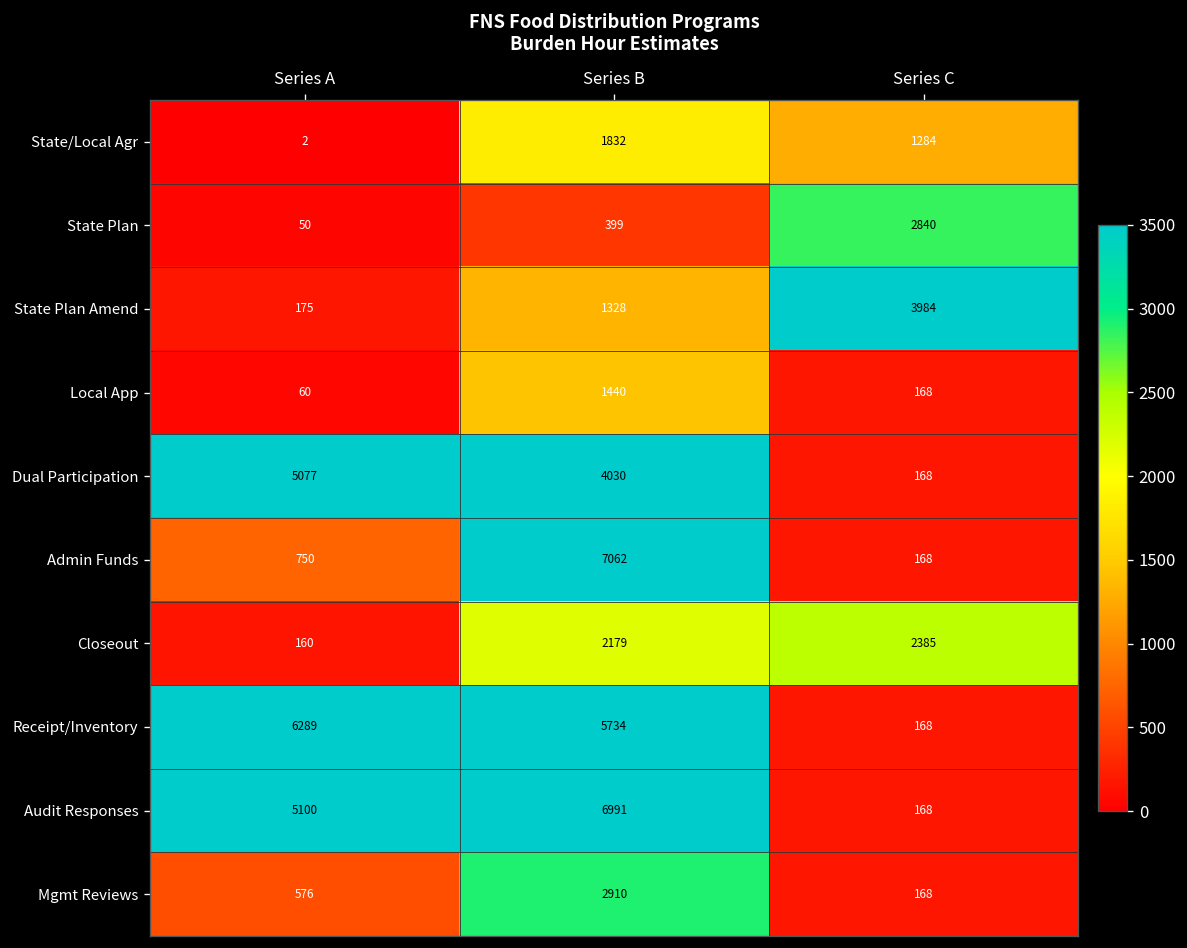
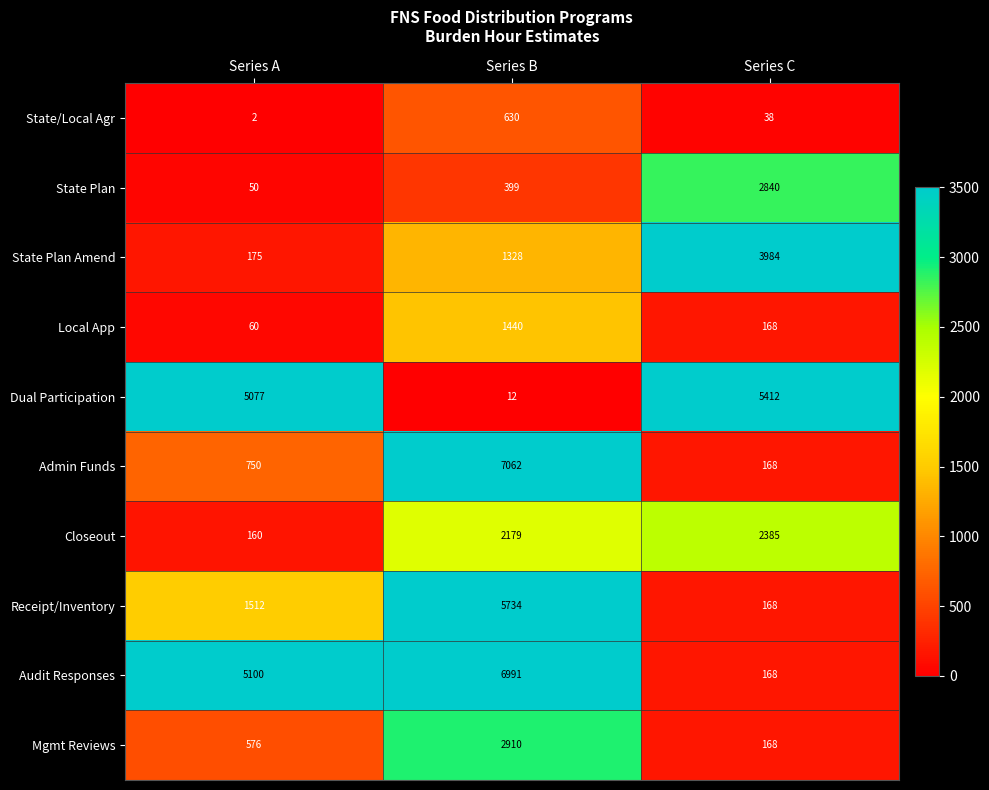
  {
    "State/Local Agr": {
      "Series A": 2,
-     "Series B": 1832,
-     "Series C": 1284
+     "Series B": 630,
+     "Series C": 38
    },
    "State Plan": {
      "Series A": 50,
      "Series B": 399,
      "Series C": 2840
    },
    "State Plan Amend": {
      "Series A": 175,
      "Series B": 1328,
      "Series C": 3984
    },
    "Local App": {
      "Series A": 60,
      "Series B": 1440,
      "Series C": 168
    },
    "Dual Participation": {
      "Series A": 5077,
-     "Series B": 4030,
-     "Series C": 168
+     "Series B": 12,
+     "Series C": 5412
    },
    "Admin Funds": {
      "Series A": 750,
      "Series B": 7062,
      "Series C": 168
    },
    "Closeout": {
      "Series A": 160,
      "Series B": 2179,
      "Series C": 2385
    },
    "Receipt/Inventory": {
-     "Series A": 6289,
+     "Series A": 1512,
      "Series B": 5734,
      "Series C": 168
    },
    "Audit Responses": {
      "Series A": 5100,
      "Series B": 6991,
      "Series C": 168
    },
    "Mgmt Reviews": {
      "Series A": 576,
      "Series B": 2910,
      "Series C": 168
    }
  }
